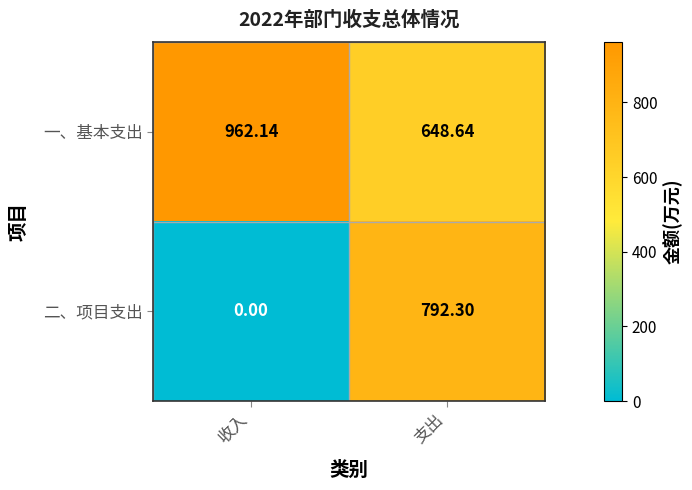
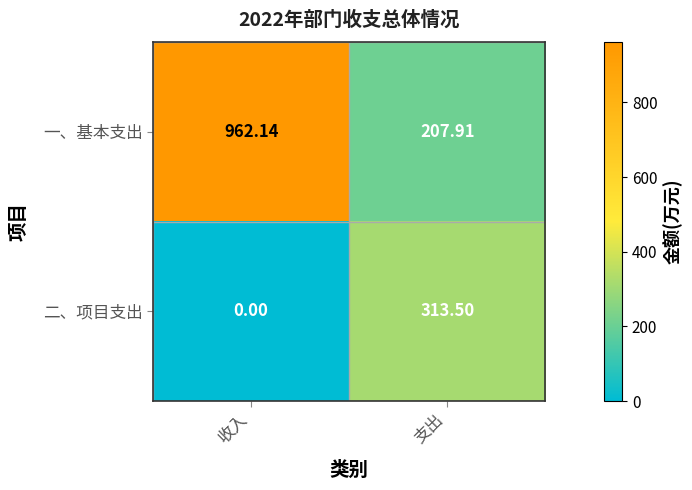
  {
    "一、基本支出": {
      "收入": 962.14,
-     "支出": 648.64
+     "支出": 207.91
    },
    "二、项目支出": {
      "收入": 0.00,
-     "支出": 792.30
+     "支出": 313.50
    }
  }
